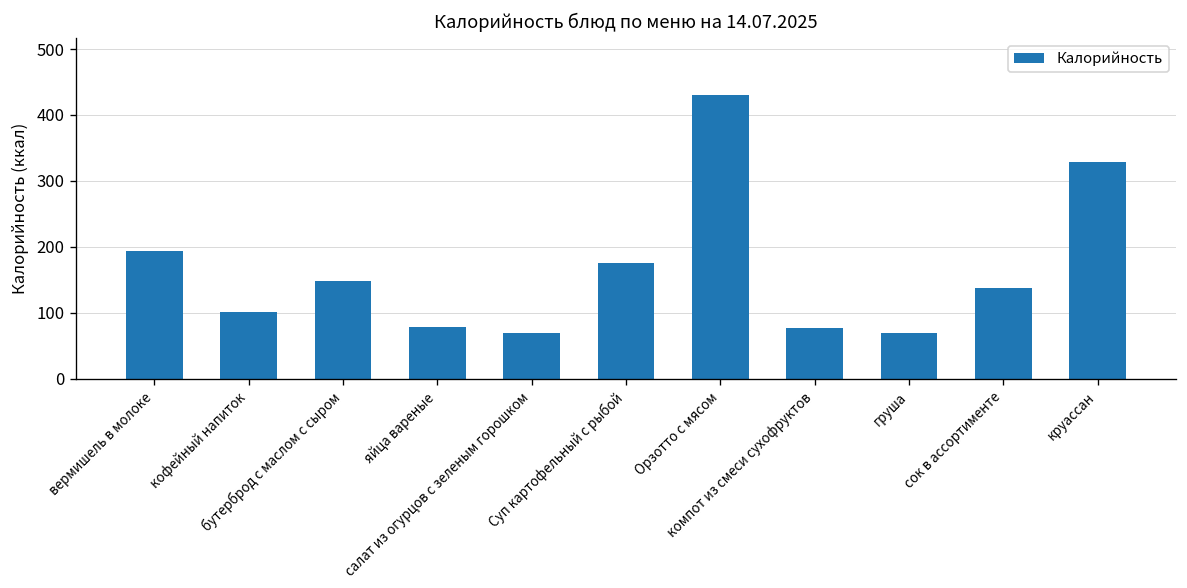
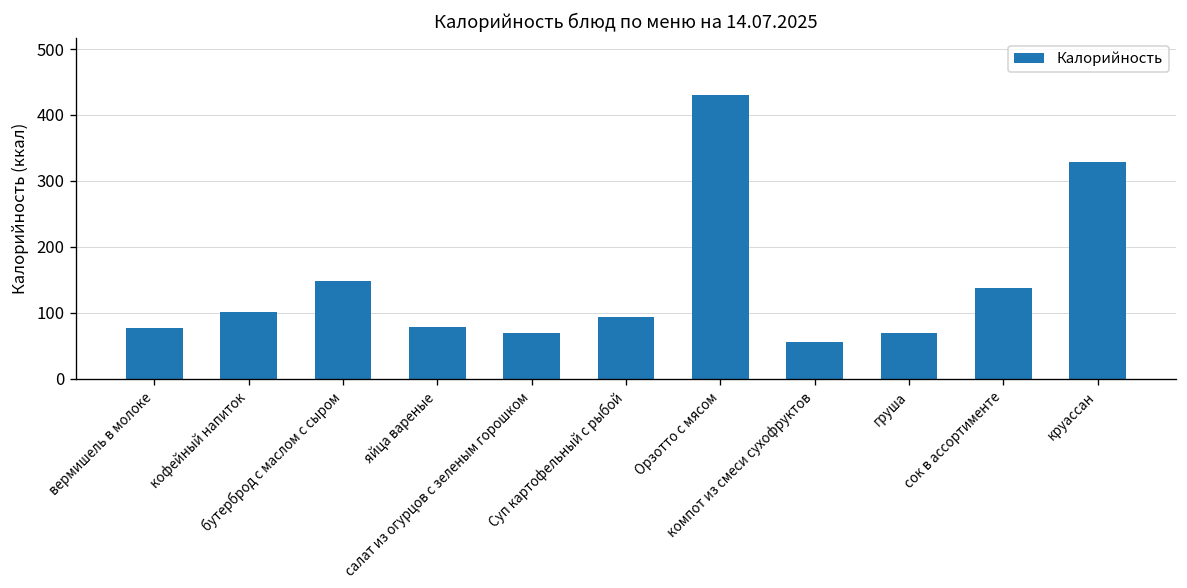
  {
-   "вермишель в молоке": 190,
+   "вермишель в молоке": 80,
    "кофейный напиток": 100,
    "бутерброд с маслом с сыром": 150,
    "яйца вареные": 80,
    "салат из огурцов с зеленым горошком": 70,
-   "Суп картофельный с рыбой": 180,
+   "Суп картофельный с рыбой": 90,
    "Орзотто с мясом": 430,
-   "компот из смеси сухофруктов": 80,
+   "компот из смеси сухофруктов": 60,
    "груша": 70,
    "сок в ассортименте": 140,
    "круассан": 330
  }
